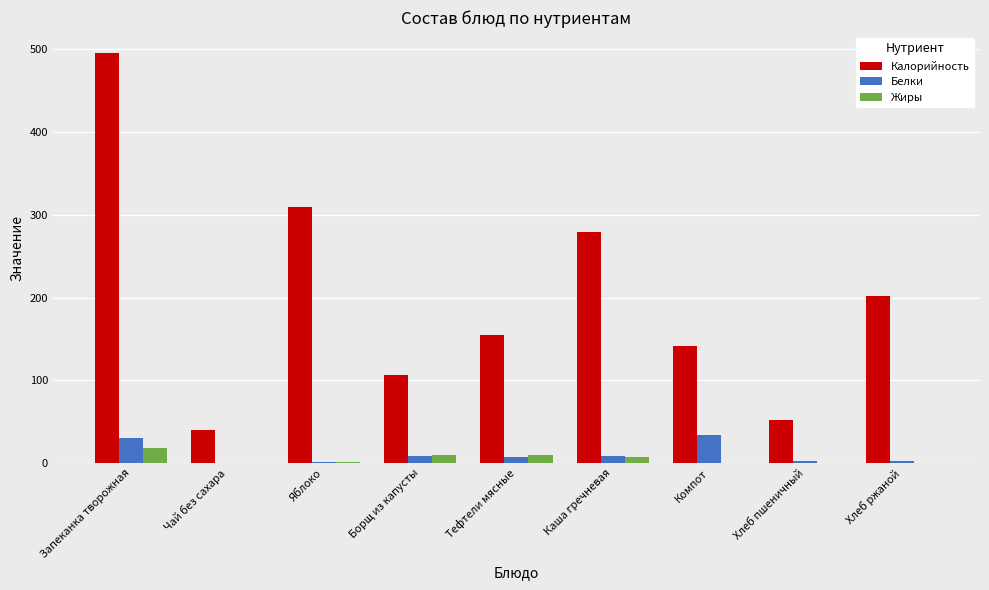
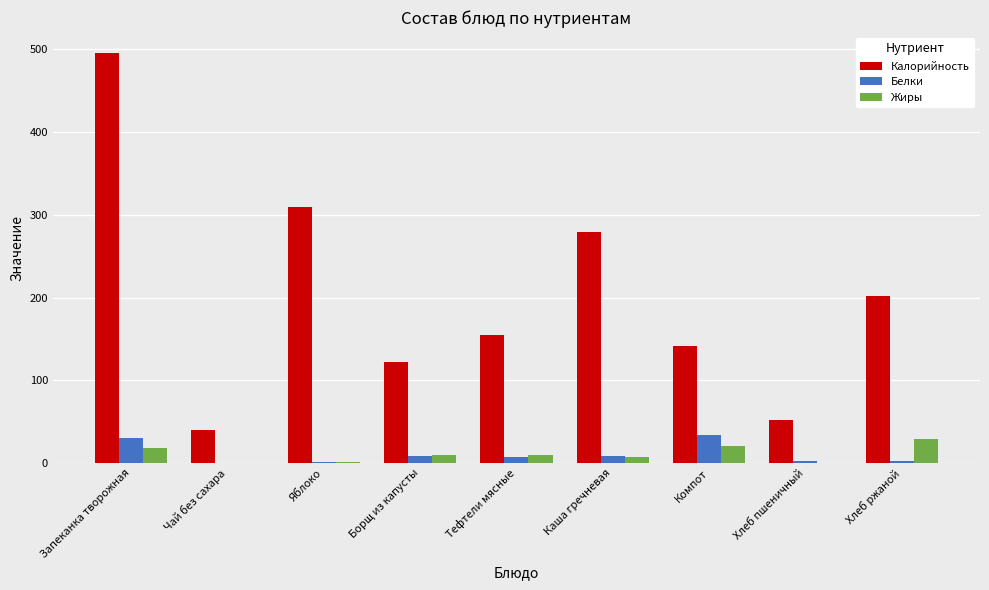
  {
    "Калорийность": {
      "Запеканка творожная": 500,
      "Чай без сахара": 40,
      "Яблоко": 310,
-     "Борщ из капусты": 110,
+     "Борщ из капусты": 120,
      "Тефтели мясные": 160,
      "Каша гречневая": 280,
      "Компот": 140,
      "Хлеб пшеничный": 50,
      "Хлеб ржаной": 200
    },
    "Белки": {
      "Запеканка творожная": 30,
      "Борщ из капусты": 10,
      "Тефтели мясные": 10,
      "Каша гречневая": 10,
      "Компот": 30
    },
    "Жиры": {
      "Запеканка творожная": 20,
      "Борщ из капусты": 10,
      "Тефтели мясные": 10,
      "Каша гречневая": 10,
-     "Компот": 0,
+     "Компот": 20,
      "Хлеб пшеничный": 0,
-     "Хлеб ржаной": 0
+     "Хлеб ржаной": 30
    }
  }
